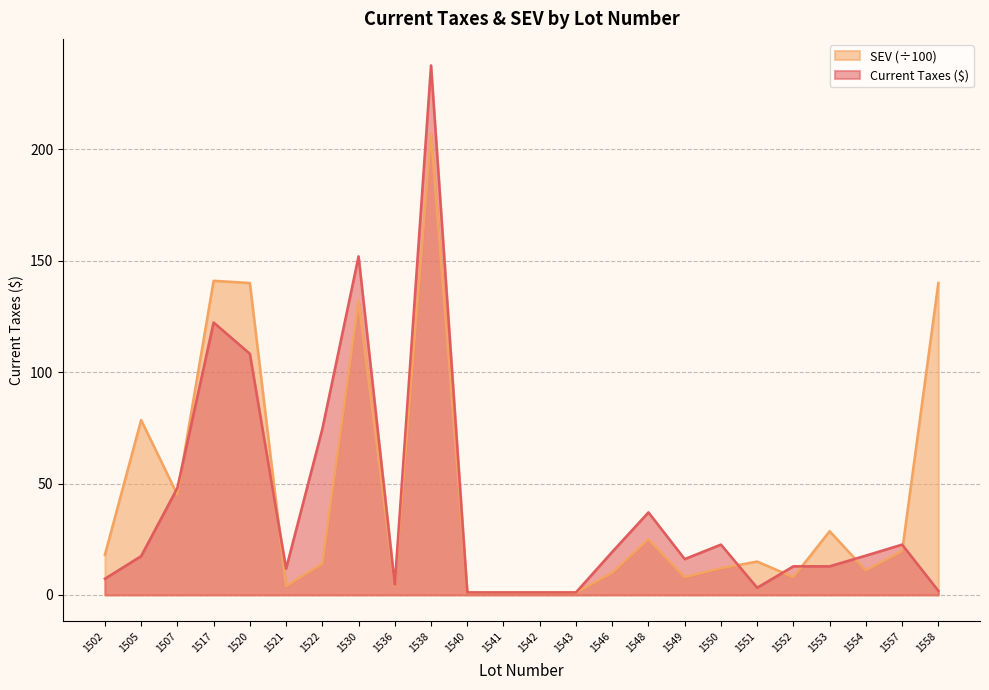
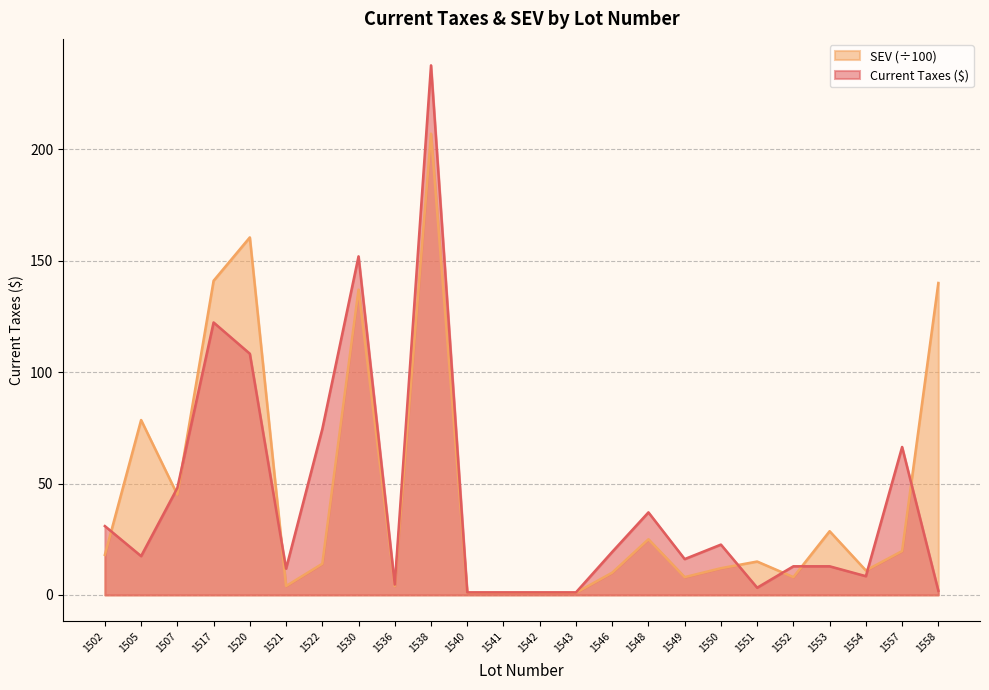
  {
    "SEV (÷100)": {
      "1502": 18,
      "1505": 79,
      "1507": 45,
      "1517": 141,
-     "1520": 140,
+     "1520": 160,
      "1521": 4,
      "1522": 14,
-     "1530": 132,
+     "1530": 137,
      "1538": 207,
      "1546": 10,
      "1548": 25,
      "1549": 8,
      "1550": 12,
      "1551": 15,
      "1552": 8,
      "1553": 29,
      "1554": 11,
      "1557": 20,
      "1558": 140
    },
    "Current Taxes ($)": {
-     "1502": 7,
+     "1502": 31,
      "1505": 17,
      "1507": 48,
      "1517": 122,
      "1520": 108,
      "1521": 12,
      "1522": 74,
      "1530": 152,
      "1538": 238,
      "1546": 19,
      "1548": 37,
      "1549": 16,
      "1550": 23,
      "1551": 3,
      "1552": 13,
      "1553": 13,
-     "1554": 18,
-     "1557": 23,
+     "1554": 8,
+     "1557": 66,
      "1558": 2
    }
  }
